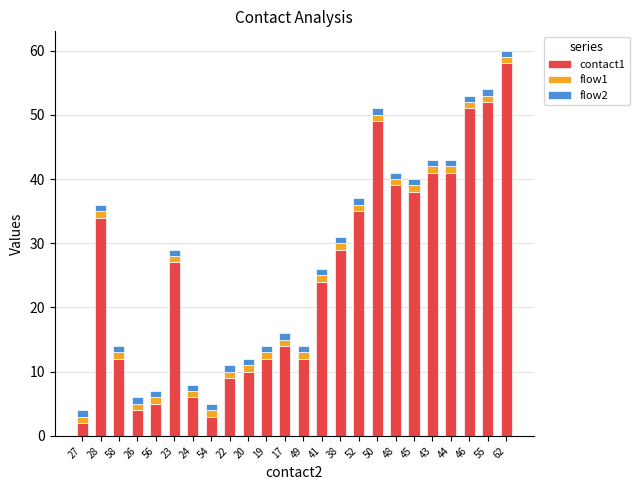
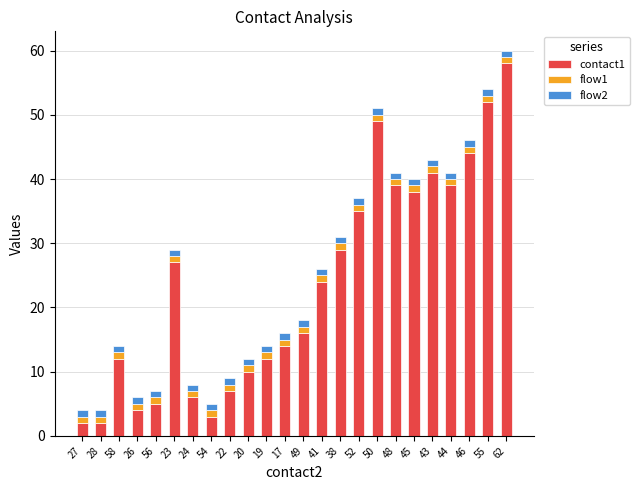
  {
    "contact1": {
      "27": 2,
-     "28": 34,
+     "28": 2,
      "58": 12,
      "26": 4,
      "56": 5,
      "23": 27,
      "24": 6,
      "54": 3,
-     "22": 9,
+     "22": 7,
      "20": 10,
      "19": 12,
      "17": 14,
-     "49": 12,
+     "49": 16,
      "41": 24,
      "38": 29,
      "52": 35,
      "50": 49,
      "48": 39,
      "45": 38,
      "43": 41,
-     "44": 41,
-     "46": 51,
+     "44": 39,
+     "46": 44,
      "55": 52,
      "62": 58
    },
    "flow1": {
      "27": 1,
      "28": 1,
      "58": 1,
      "26": 1,
      "56": 1,
      "23": 1,
      "24": 1,
      "54": 1,
      "22": 1,
      "20": 1,
      "19": 1,
      "17": 1,
      "49": 1,
      "41": 1,
      "38": 1,
      "52": 1,
      "50": 1,
      "48": 1,
      "45": 1,
      "43": 1,
      "44": 1,
      "46": 1,
      "55": 1,
      "62": 1
    },
    "flow2": {
      "27": 1,
      "28": 1,
      "58": 1,
      "26": 1,
      "56": 1,
      "23": 1,
      "24": 1,
      "54": 1,
      "22": 1,
      "20": 1,
      "19": 1,
      "17": 1,
      "49": 1,
      "41": 1,
      "38": 1,
      "52": 1,
      "50": 1,
      "48": 1,
      "45": 1,
      "43": 1,
      "44": 1,
      "46": 1,
      "55": 1,
      "62": 1
    }
  }
